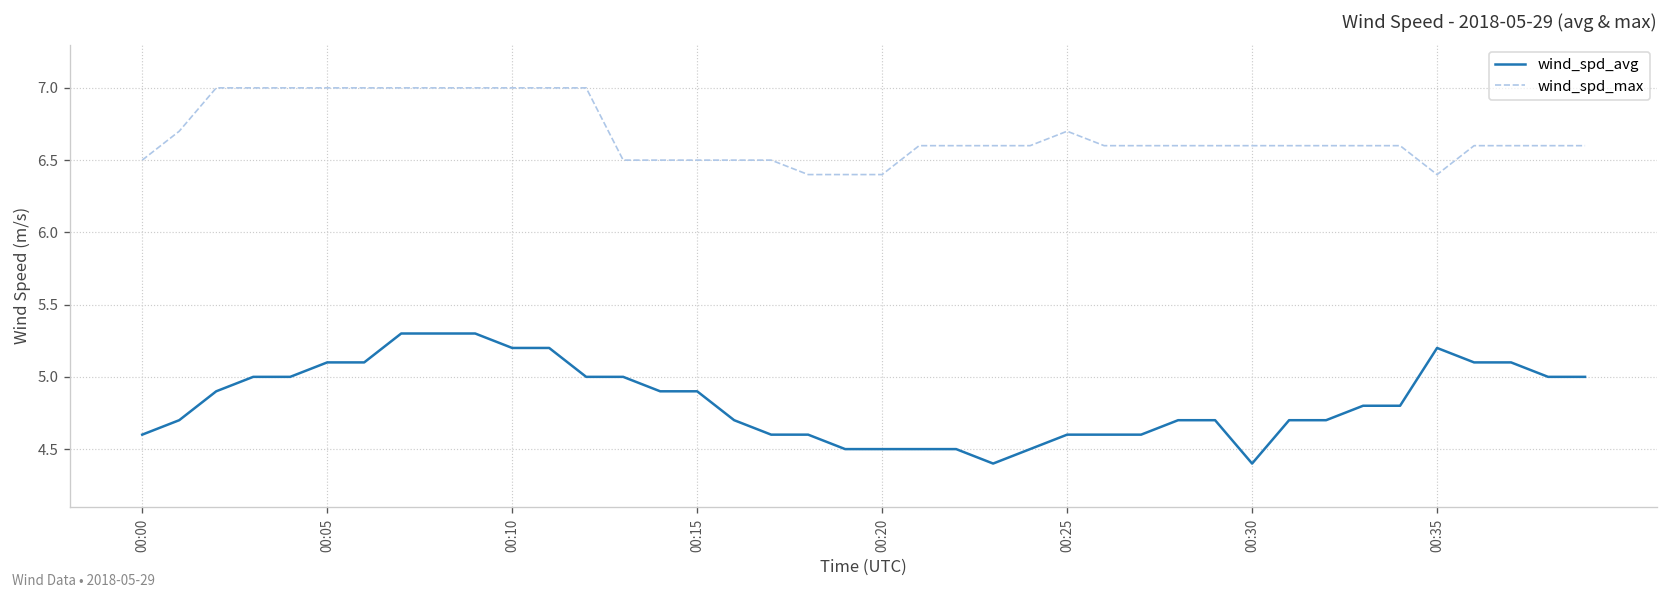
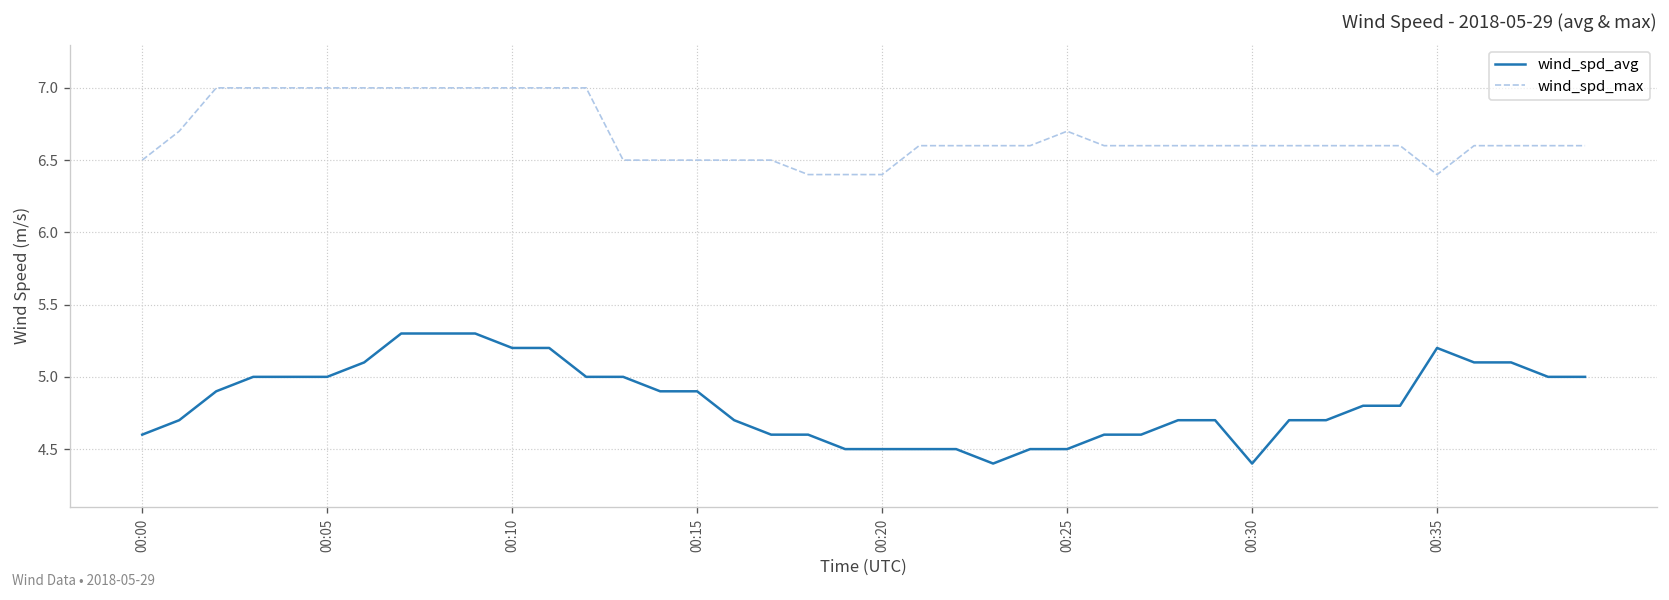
  {
    "wind_spd_avg": {
      "00:00": 4.6,
-     "00:05": 5.1,
+     "00:05": 5.0,
      "00:10": 5.2,
      "00:15": 4.9,
      "00:20": 4.5,
-     "00:25": 4.6,
+     "00:25": 4.5,
      "00:30": 4.4,
      "00:35": 5.2
    },
    "wind_spd_max": {
      "00:00": 6.5,
      "00:05": 7.0,
      "00:10": 7.0,
      "00:15": 6.5,
      "00:20": 6.4,
      "00:25": 6.7,
      "00:30": 6.6,
      "00:35": 6.4
    }
  }
